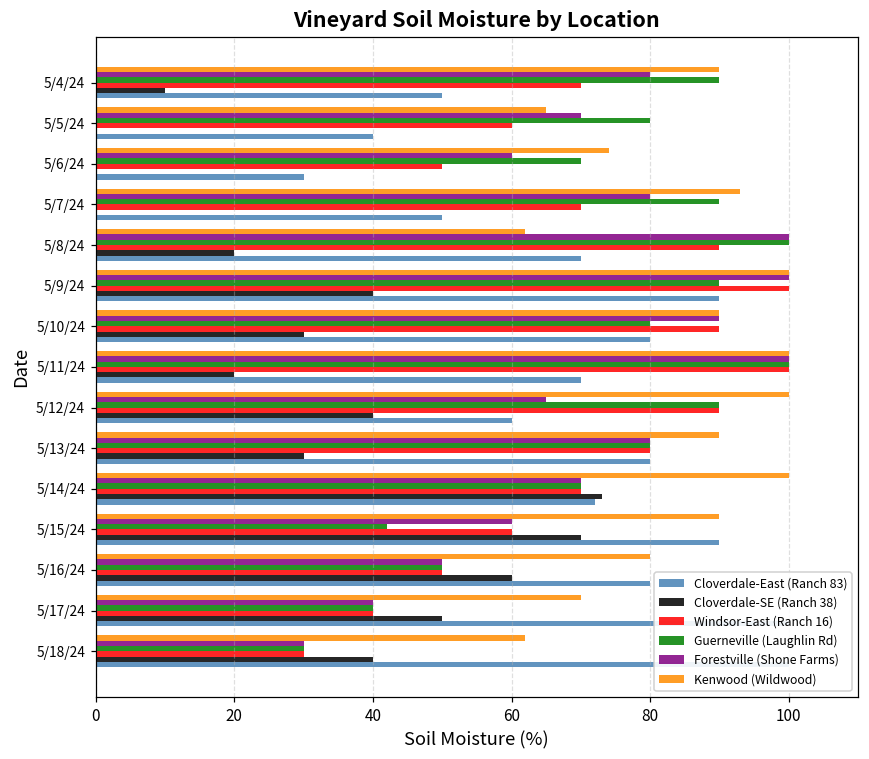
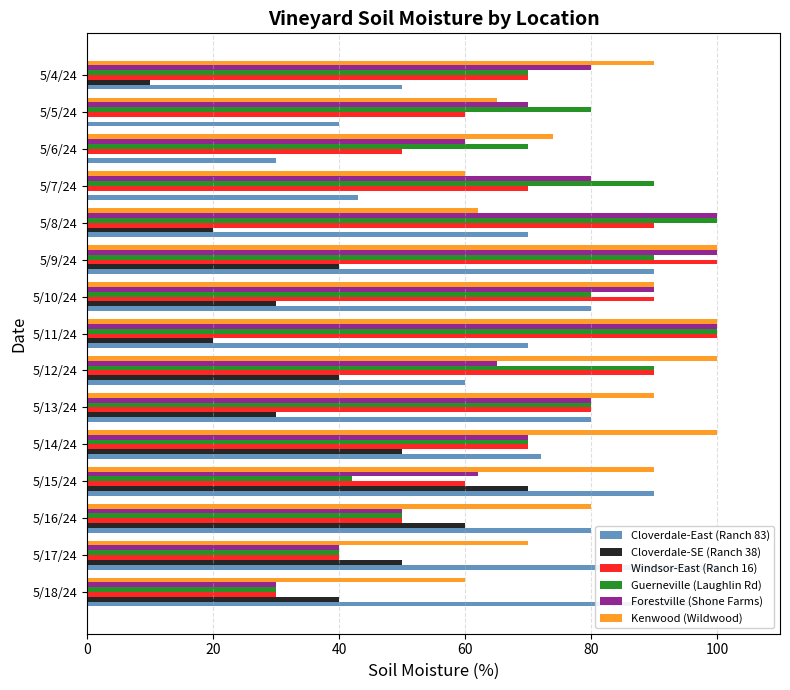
  {
    "Cloverdale-East (Ranch 83)": {
      "5/4/24": 50,
      "5/5/24": 40,
      "5/6/24": 30,
-     "5/7/24": 50,
+     "5/7/24": 43,
      "5/8/24": 70,
      "5/9/24": 90,
      "5/10/24": 80,
      "5/11/24": 70,
      "5/12/24": 60,
      "5/13/24": 80,
      "5/14/24": 72,
      "5/15/24": 90,
      "5/16/24": 80
    },
    "Cloverdale-SE (Ranch 38)": {
      "5/4/24": 10,
      "5/5/24": 0,
      "5/6/24": 0,
      "5/7/24": 0,
      "5/8/24": 20,
      "5/9/24": 40,
      "5/10/24": 30,
      "5/11/24": 20,
      "5/12/24": 40,
      "5/13/24": 30,
-     "5/14/24": 73,
+     "5/14/24": 50,
      "5/15/24": 70,
      "5/16/24": 60,
      "5/17/24": 50,
      "5/18/24": 40
    },
    "Windsor-East (Ranch 16)": {
      "5/4/24": 70,
      "5/5/24": 60,
      "5/6/24": 50,
      "5/7/24": 70,
      "5/8/24": 90,
      "5/9/24": 100,
      "5/10/24": 90,
      "5/11/24": 100,
      "5/12/24": 90,
      "5/13/24": 80,
      "5/14/24": 70,
      "5/15/24": 60,
      "5/16/24": 50,
      "5/17/24": 40,
      "5/18/24": 30
    },
    "Guerneville (Laughlin Rd)": {
-     "5/4/24": 90,
+     "5/4/24": 70,
      "5/5/24": 80,
      "5/6/24": 70,
      "5/7/24": 90,
      "5/8/24": 100,
      "5/9/24": 90,
      "5/10/24": 80,
      "5/11/24": 100,
      "5/12/24": 90,
      "5/13/24": 80,
      "5/14/24": 70,
      "5/15/24": 42,
      "5/16/24": 50,
      "5/17/24": 40,
      "5/18/24": 30
    },
    "Forestville (Shone Farms)": {
      "5/4/24": 80,
      "5/5/24": 70,
      "5/6/24": 60,
      "5/7/24": 80,
      "5/8/24": 100,
      "5/9/24": 100,
      "5/10/24": 90,
      "5/11/24": 100,
      "5/12/24": 65,
      "5/13/24": 80,
      "5/14/24": 70,
-     "5/15/24": 60,
+     "5/15/24": 62,
      "5/16/24": 50,
      "5/17/24": 40,
      "5/18/24": 30
    },
    "Kenwood (Wildwood)": {
      "5/4/24": 90,
      "5/5/24": 65,
      "5/6/24": 74,
-     "5/7/24": 93,
+     "5/7/24": 60,
      "5/8/24": 62,
      "5/9/24": 100,
      "5/10/24": 90,
      "5/11/24": 100,
      "5/12/24": 100,
      "5/13/24": 90,
      "5/14/24": 100,
      "5/15/24": 90,
      "5/16/24": 80,
      "5/17/24": 70,
-     "5/18/24": 62
+     "5/18/24": 60
    }
  }
